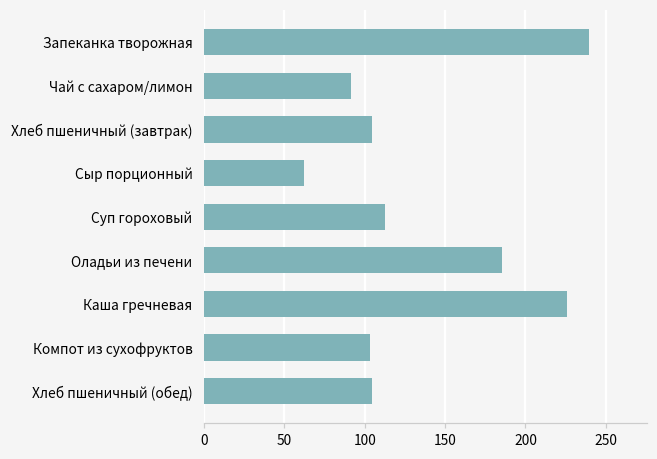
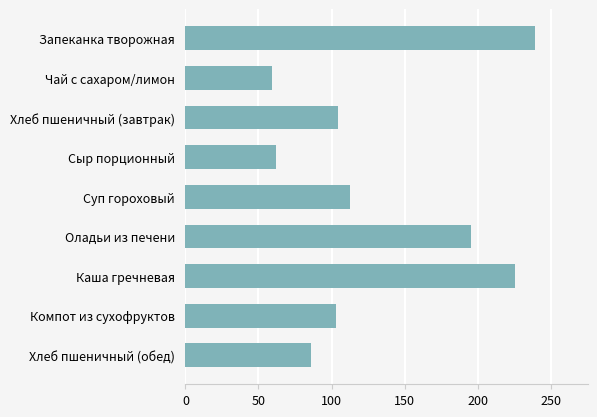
  {
    "Запеканка творожная": 239,
-   "Чай с сахаром/лимон": 91,
+   "Чай с сахаром/лимон": 59,
    "Хлеб пшеничный (завтрак)": 105,
    "Сыр порционный": 62,
    "Суп гороховый": 112,
-   "Оладьи из печени": 185,
+   "Оладьи из печени": 196,
    "Каша гречневая": 226,
    "Компот из сухофруктов": 103,
-   "Хлеб пшеничный (обед)": 105
+   "Хлеб пшеничный (обед)": 86
  }
